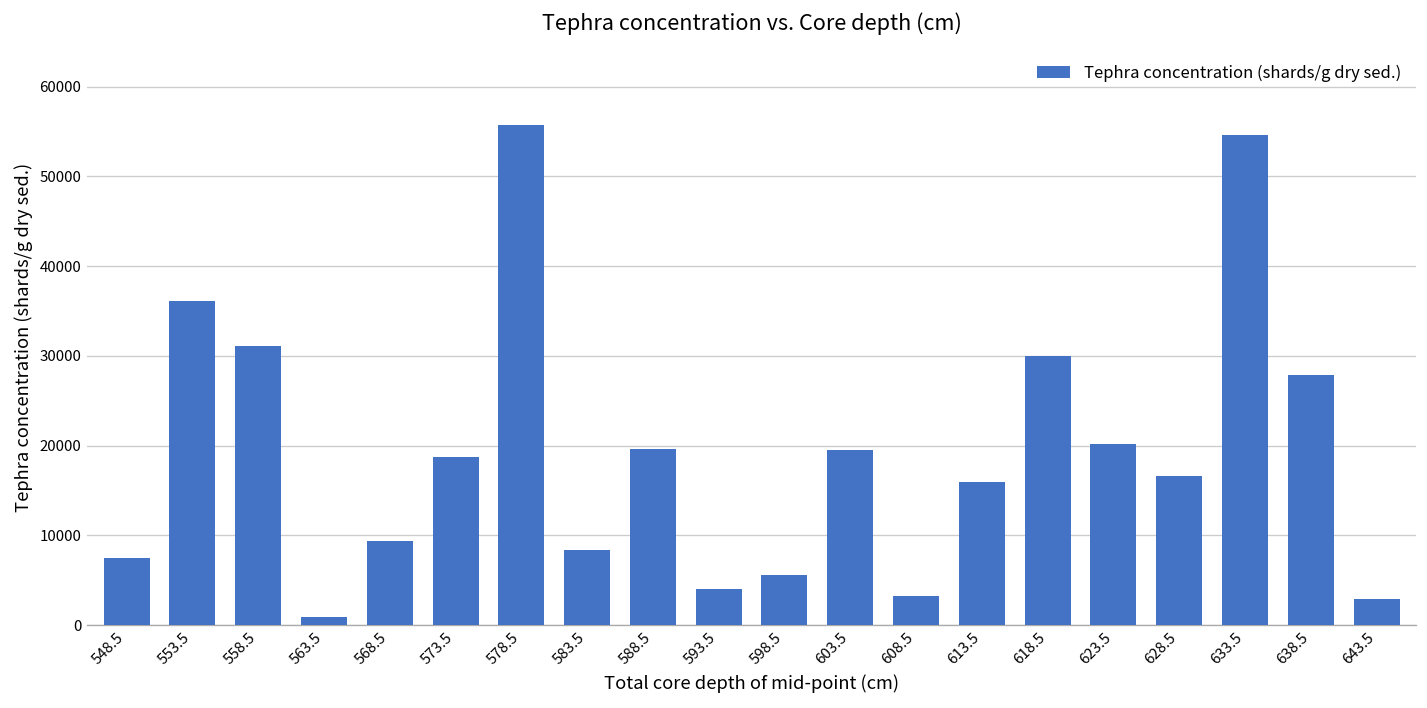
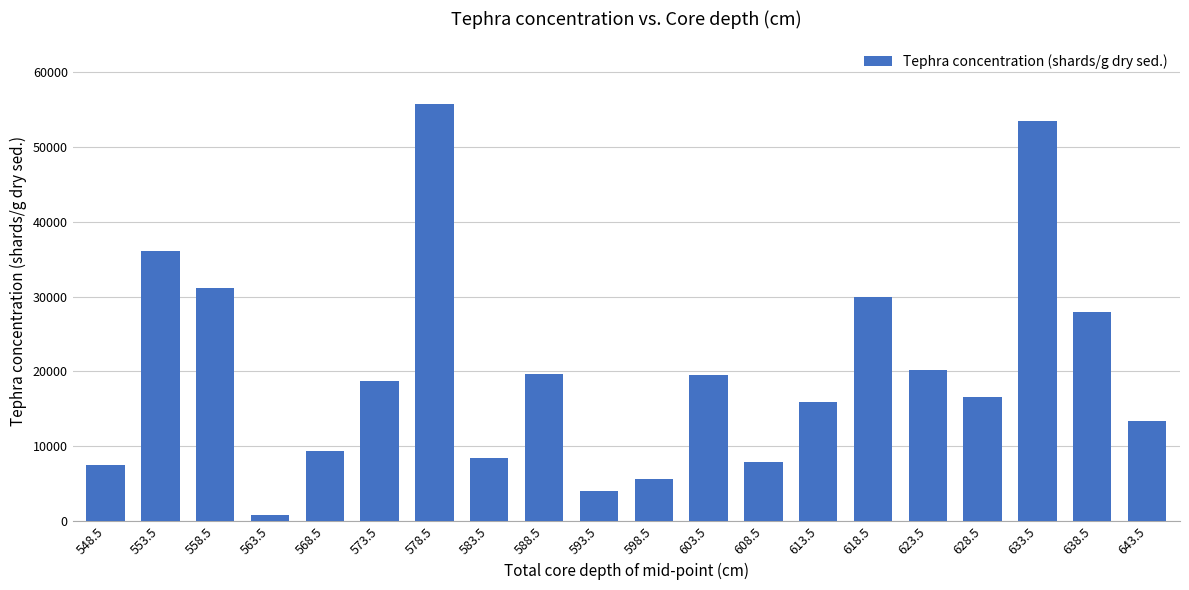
  {
    "548.5": 7000,
    "553.5": 36000,
    "558.5": 31000,
    "563.5": 1000,
    "568.5": 9000,
    "573.5": 19000,
    "578.5": 56000,
    "583.5": 8000,
    "588.5": 20000,
    "593.5": 4000,
    "598.5": 6000,
    "603.5": 20000,
-   "608.5": 3000,
+   "608.5": 8000,
    "613.5": 16000,
    "618.5": 30000,
    "623.5": 20000,
    "628.5": 17000,
-   "633.5": 55000,
+   "633.5": 53000,
    "638.5": 28000,
-   "643.5": 3000
+   "643.5": 13000
  }
